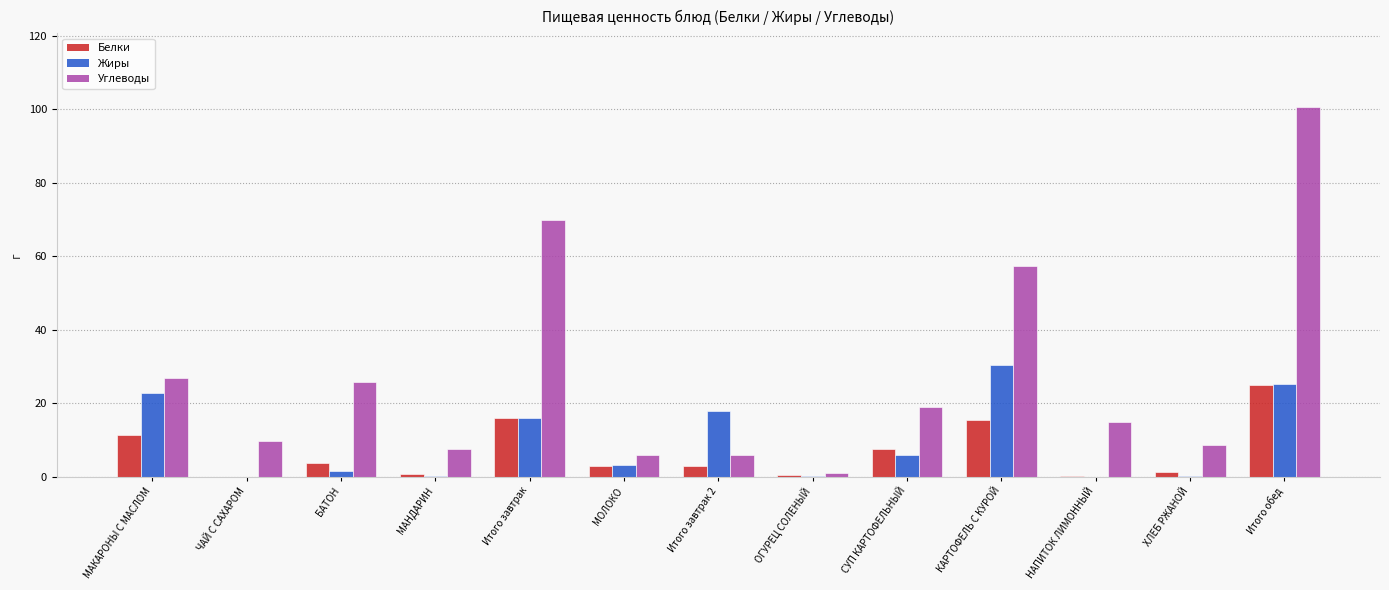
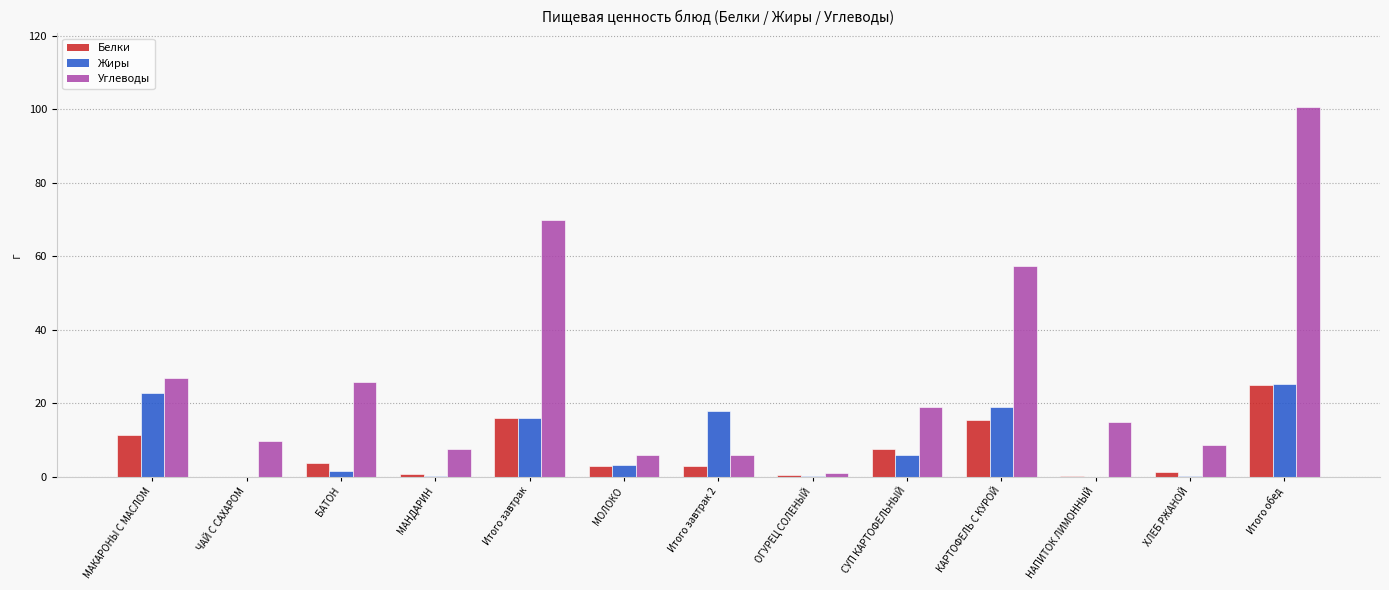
  {
    "Белки": {
      "МАКАРОНЫ С МАСЛОМ": 11,
      "ЧАЙ С САХАРОМ": 0,
      "БАТОН": 4,
      "МАНДАРИН": 1,
      "Итого завтрак": 16,
      "МОЛОКО": 3,
      "Итого завтрак 2": 3,
      "СУП КАРТОФЕЛЬНЫЙ": 8,
      "КАРТОФЕЛЬ С КУРОЙ": 15,
      "ХЛЕБ РЖАНОЙ": 1,
      "Итого обед": 25
    },
    "Жиры": {
      "МАКАРОНЫ С МАСЛОМ": 23,
      "ЧАЙ С САХАРОМ": 0,
      "БАТОН": 1,
      "Итого завтрак": 16,
      "МОЛОКО": 3,
      "Итого завтрак 2": 18,
      "СУП КАРТОФЕЛЬНЫЙ": 6,
-     "КАРТОФЕЛЬ С КУРОЙ": 30,
+     "КАРТОФЕЛЬ С КУРОЙ": 19,
      "НАПИТОК ЛИМОННЫЙ": 0,
      "Итого обед": 25
    },
    "Углеводы": {
      "МАКАРОНЫ С МАСЛОМ": 27,
      "ЧАЙ С САХАРОМ": 10,
      "БАТОН": 26,
      "МАНДАРИН": 8,
      "Итого завтрак": 70,
      "МОЛОКО": 6,
      "Итого завтрак 2": 6,
      "ОГУРЕЦ СОЛЕНЫЙ": 1,
      "СУП КАРТОФЕЛЬНЫЙ": 19,
      "КАРТОФЕЛЬ С КУРОЙ": 57,
      "НАПИТОК ЛИМОННЫЙ": 15,
      "ХЛЕБ РЖАНОЙ": 9,
      "Итого обед": 101
    }
  }
